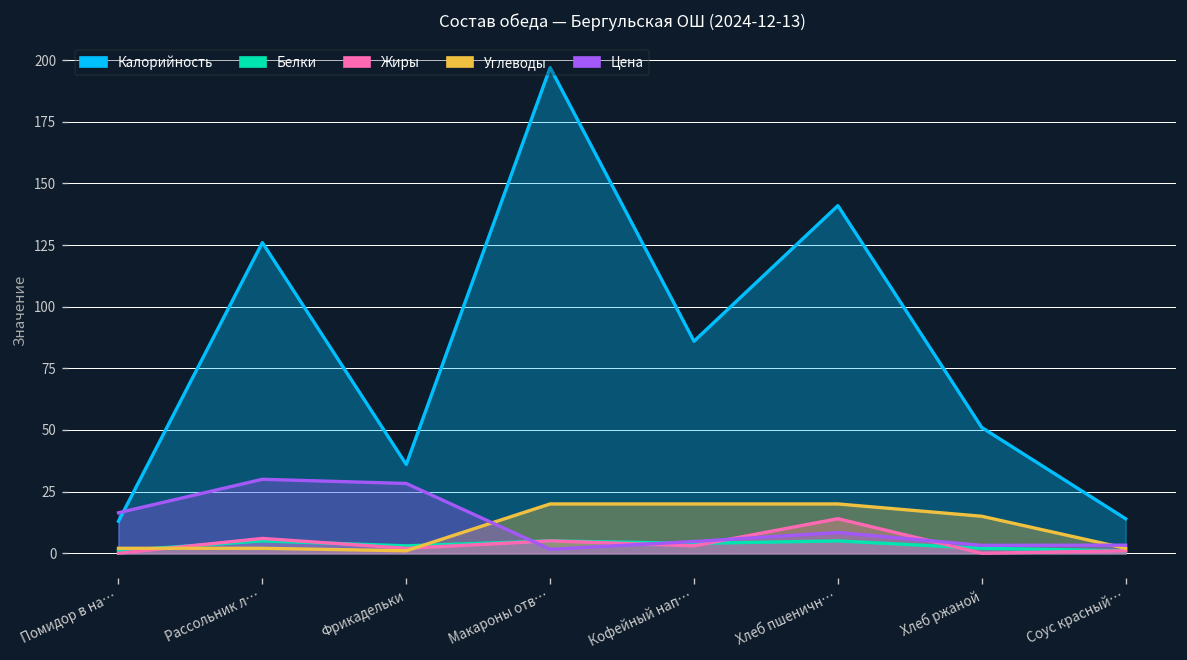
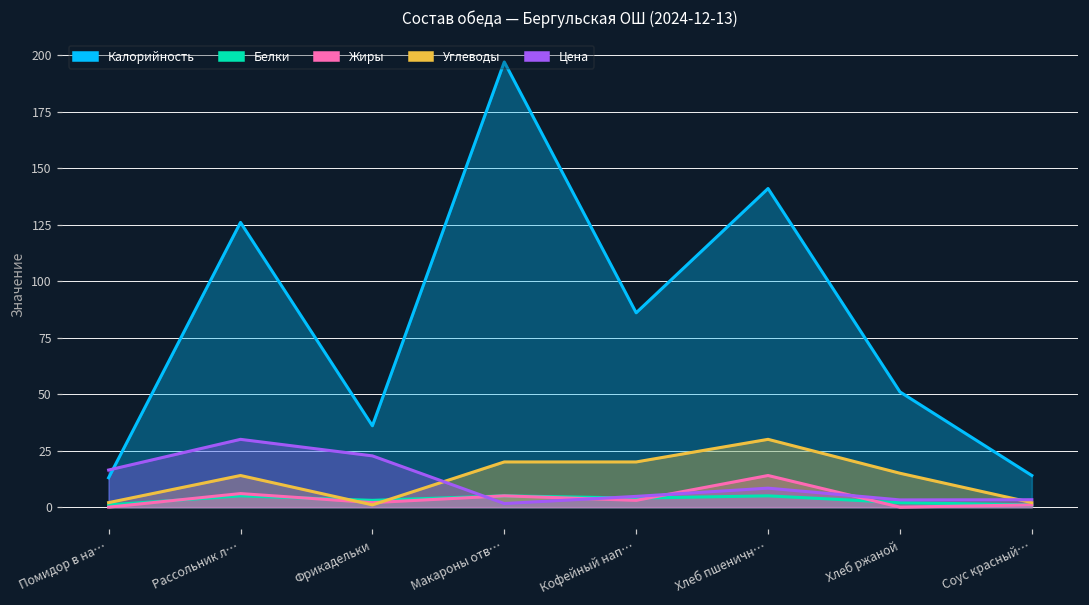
  {
    "Жиры": {
      "Хлеб пшеничн…": 14,
      "Хлеб ржаной": 0
    },
    "Углеводы": {
-     "Рассольник л…": 2,
+     "Рассольник л…": 14,
      "Макароны отв…": 20,
      "Кофейный нап…": 20,
-     "Хлеб пшеничн…": 20,
+     "Хлеб пшеничн…": 30,
      "Хлеб ржаной": 15
    },
    "Цена": {
      "Помидор в на…": 16,
      "Рассольник л…": 30,
-     "Фрикадельки": 28,
+     "Фрикадельки": 23,
      "Макароны отв…": 2,
      "Хлеб пшеничн…": 8,
      "Соус красный…": 3
    }
  }
